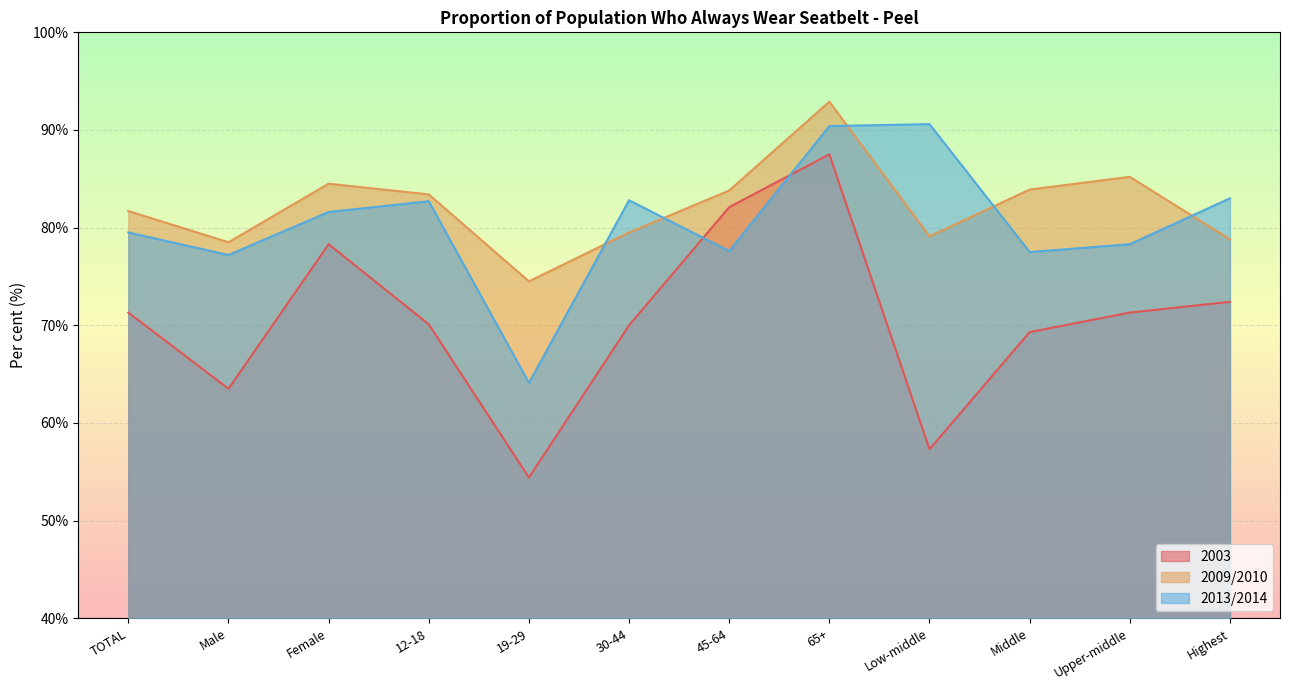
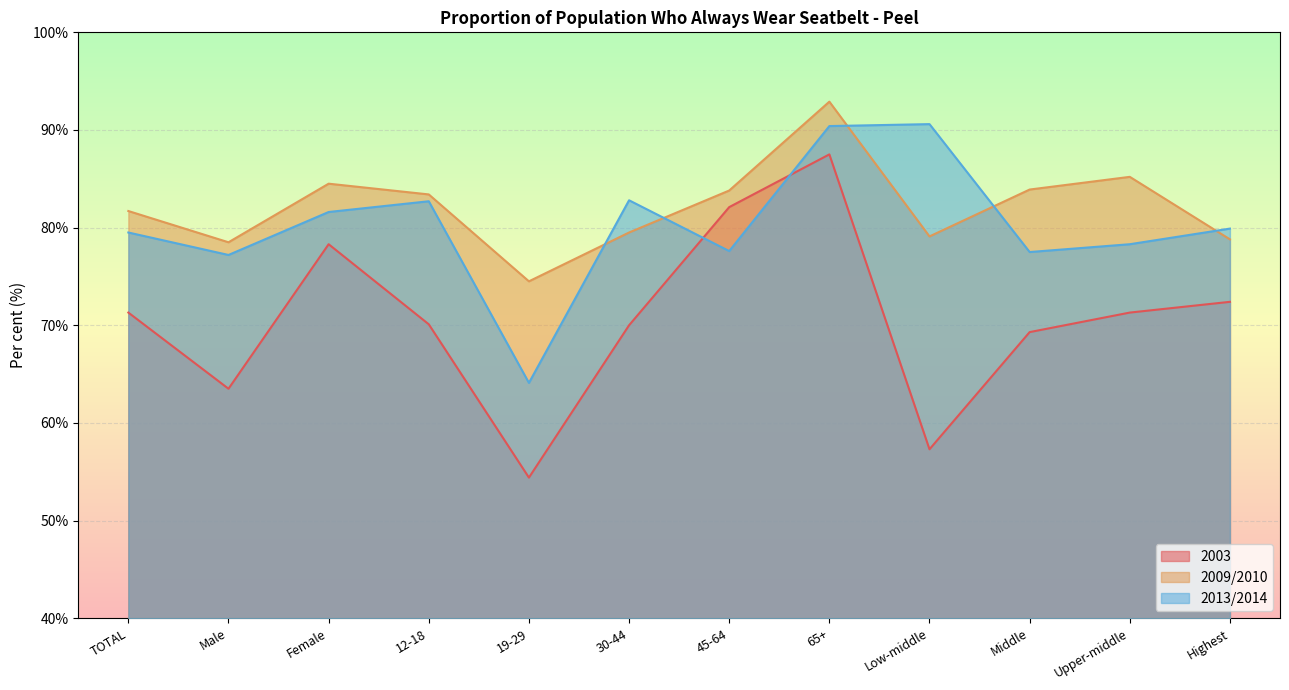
  {
    "2013/2014": {
      "TOTAL": "80%",
      "Male": "77%",
      "Female": "82%",
      "12-18": "83%",
      "19-29": "64%",
      "30-44": "83%",
      "45-64": "78%",
      "65+": "90%",
      "Low-middle": "91%",
      "Middle": "78%",
      "Upper-middle": "78%",
-     "Highest": "83%"
+     "Highest": "80%"
    }
  }
